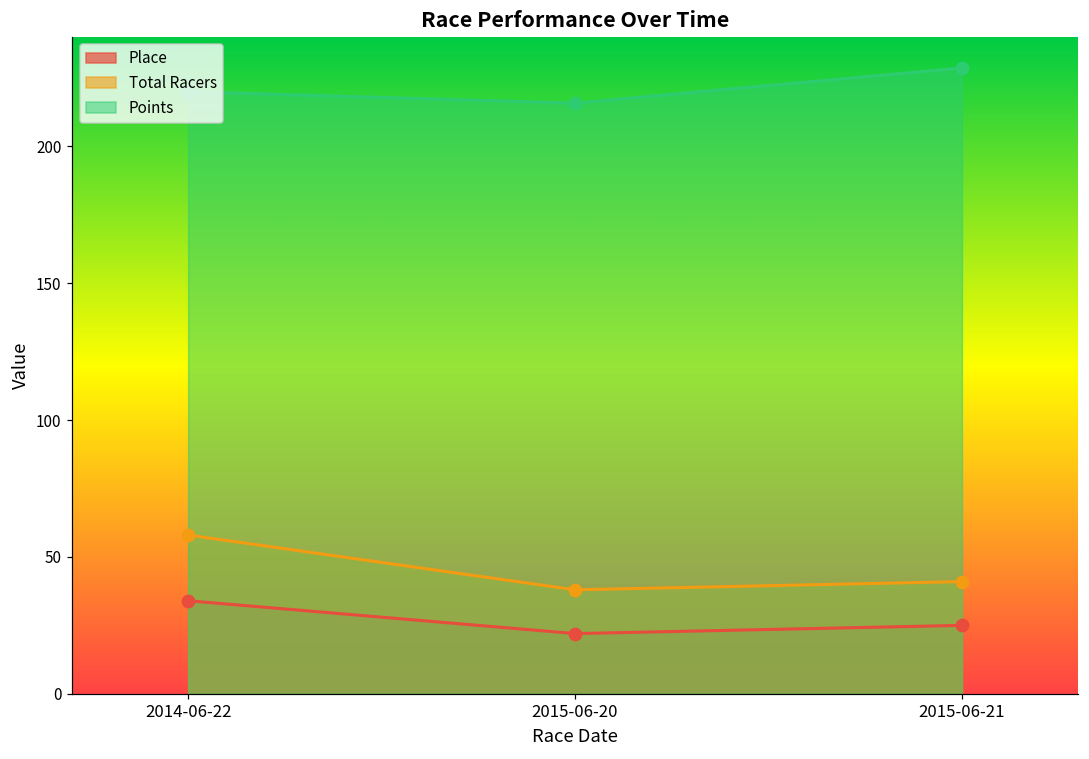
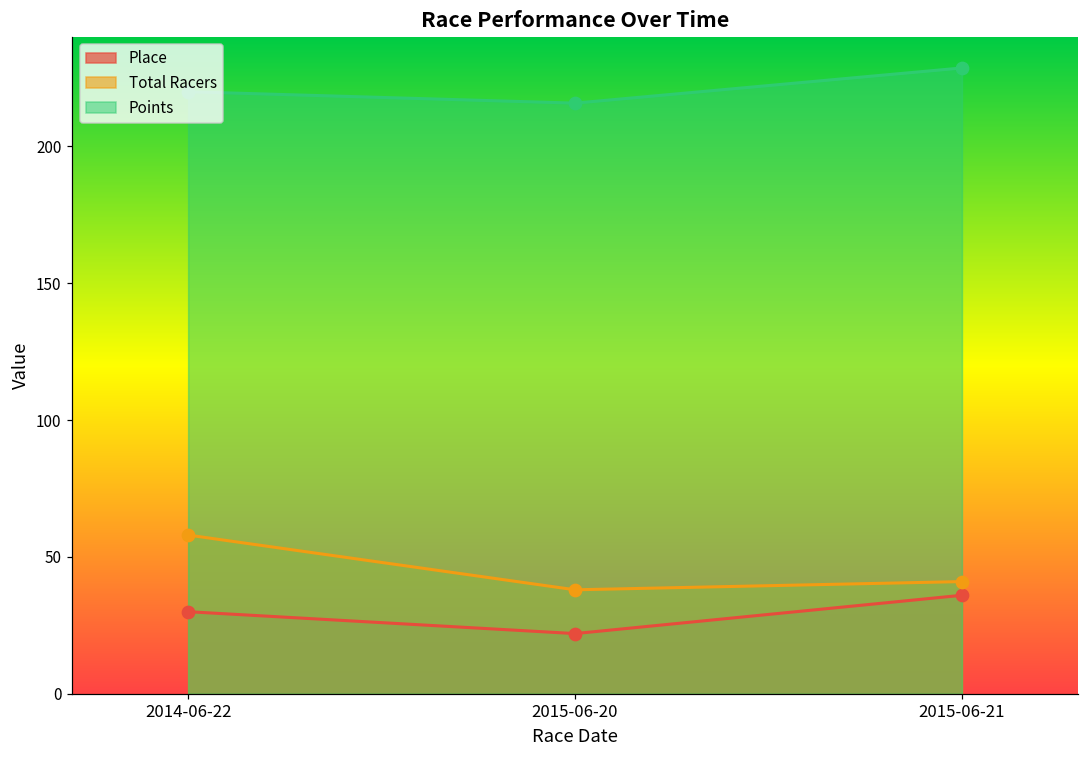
  {
    "Place": {
-     "2014-06-22": 34,
+     "2014-06-22": 30,
      "2015-06-20": 22,
-     "2015-06-21": 25
+     "2015-06-21": 36
    },
    "Total Racers": {
      "2014-06-22": 58,
      "2015-06-20": 38,
      "2015-06-21": 41
    },
    "Points": {
      "2015-06-20": 216,
      "2015-06-21": 229
    }
  }
